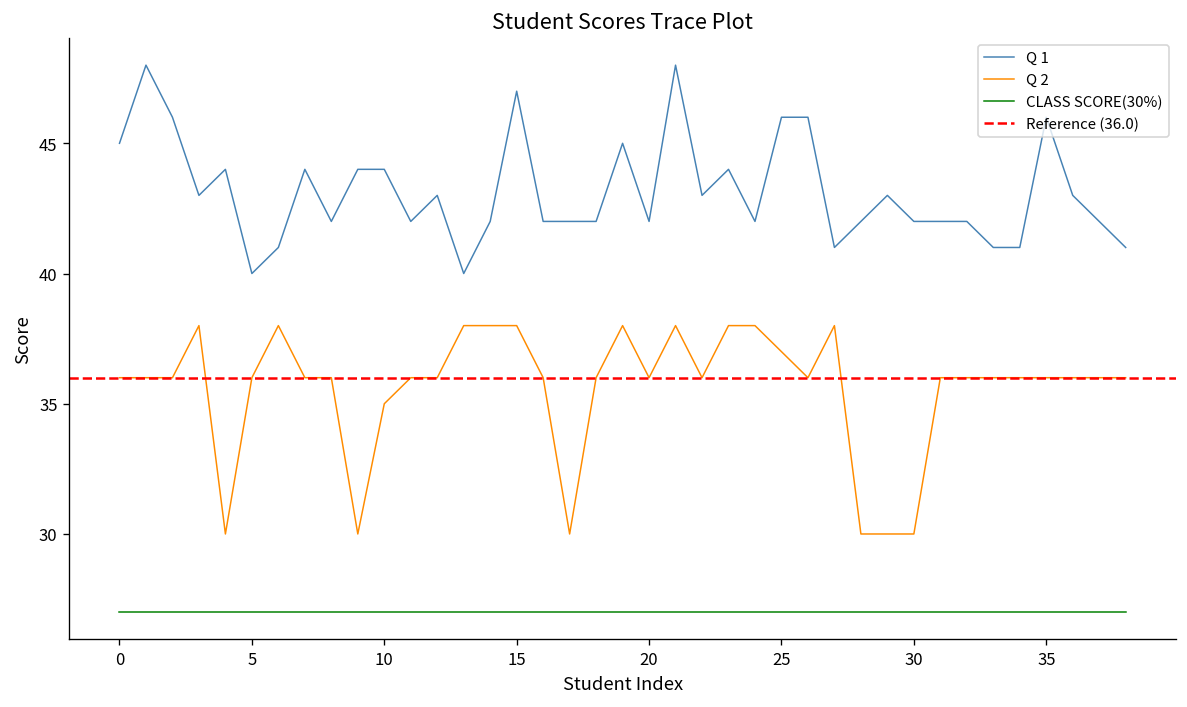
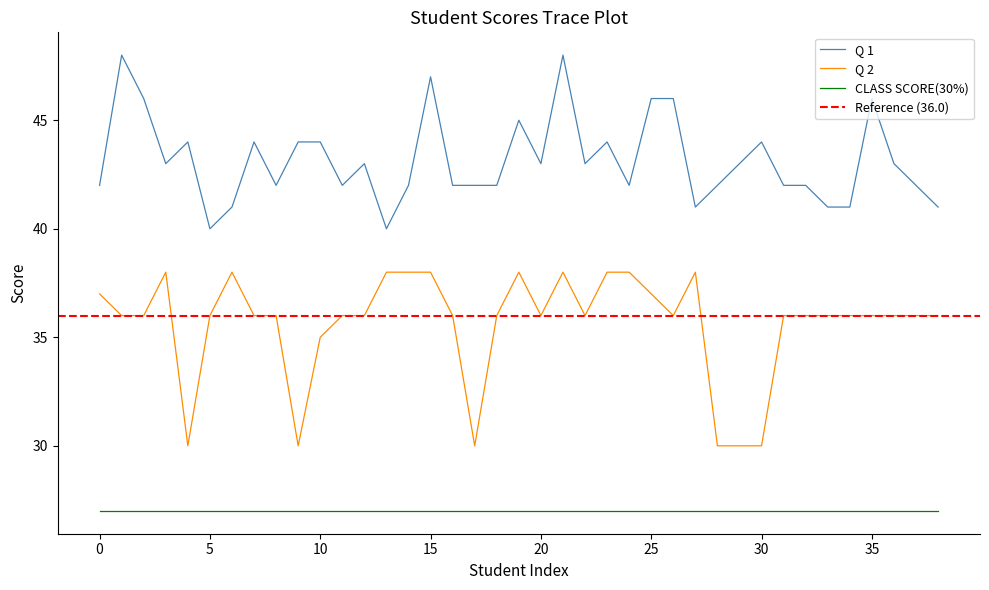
  {
    "Q 1": {
-     "0": 45,
+     "0": 42,
      "5": 40,
      "10": 44,
      "15": 47,
-     "20": 42,
+     "20": 43,
      "25": 46,
-     "30": 42
+     "30": 44
    },
    "Q 2": {
-     "0": 36,
+     "0": 37,
      "5": 36,
      "10": 35,
      "15": 38,
      "20": 36,
      "25": 37,
      "30": 30,
      "35": 36
    },
    "CLASS SCORE(30%)": {
      "0": 27,
      "5": 27,
      "10": 27,
      "15": 27,
      "20": 27,
      "25": 27,
      "30": 27,
      "35": 27
    }
  }
